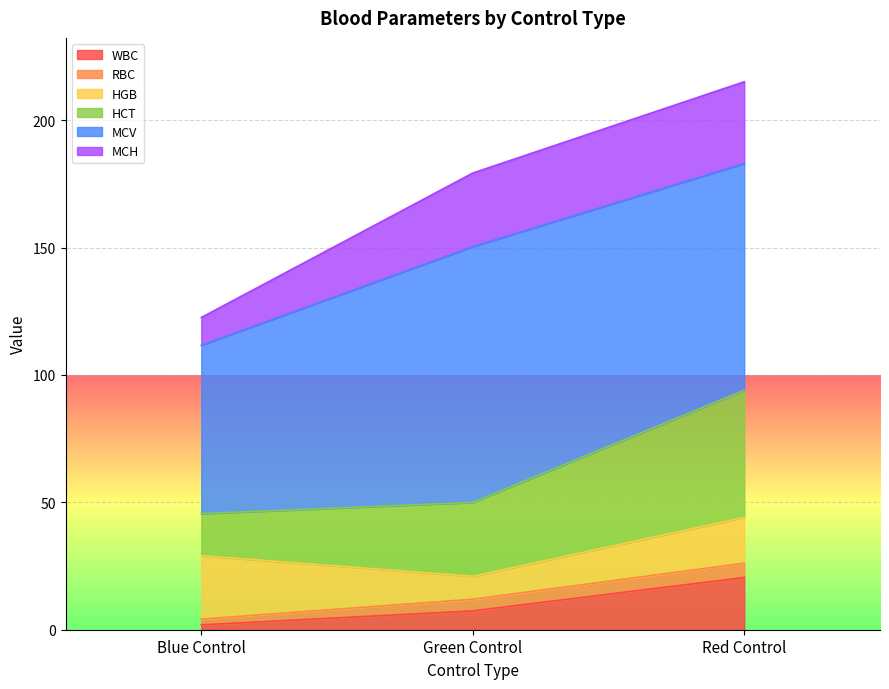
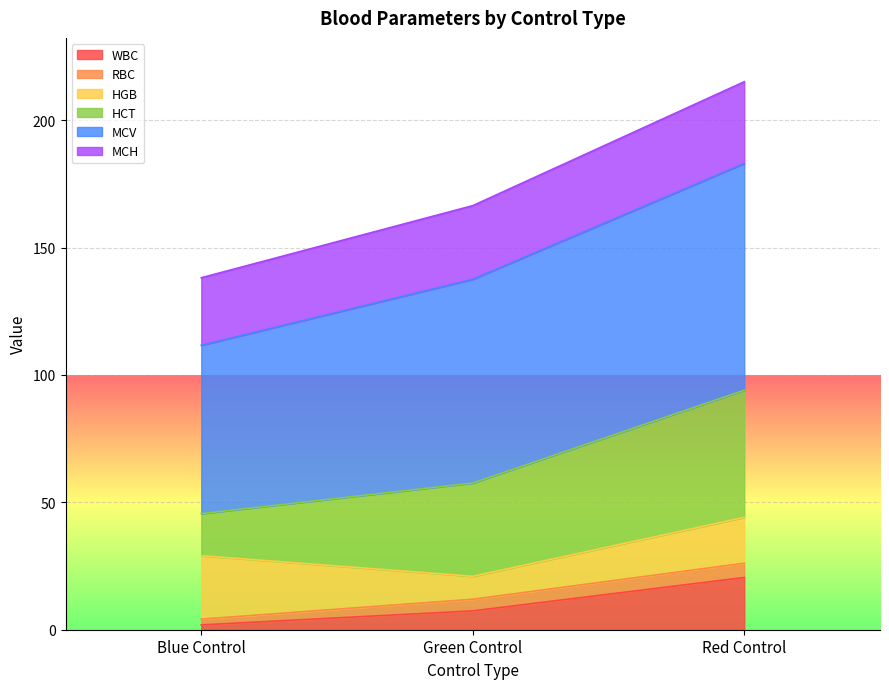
  {
    "WBC": {
      "Blue Control": 2,
      "Green Control": 7,
      "Red Control": 21
    },
    "RBC": {
      "Blue Control": 2,
      "Green Control": 5,
      "Red Control": 6
    },
    "HGB": {
      "Blue Control": 25,
      "Green Control": 9,
      "Red Control": 18
    },
    "HCT": {
      "Blue Control": 17,
-     "Green Control": 29,
+     "Green Control": 37,
      "Red Control": 50
    },
    "MCV": {
      "Blue Control": 66,
-     "Green Control": 100,
+     "Green Control": 80,
      "Red Control": 89
    },
    "MCH": {
-     "Blue Control": 11,
+     "Blue Control": 27,
      "Green Control": 29,
      "Red Control": 32
    }
  }
